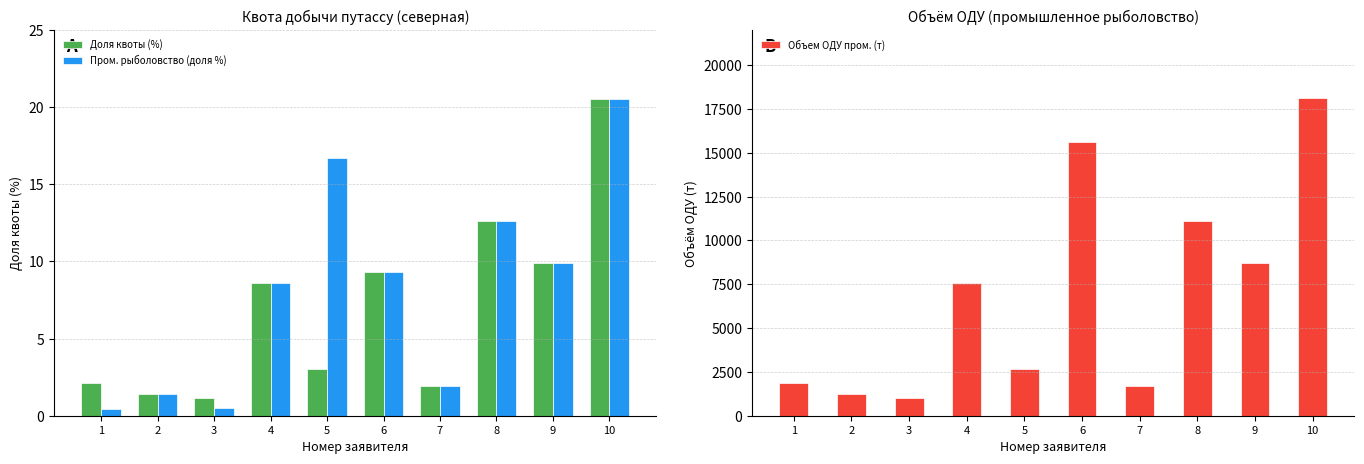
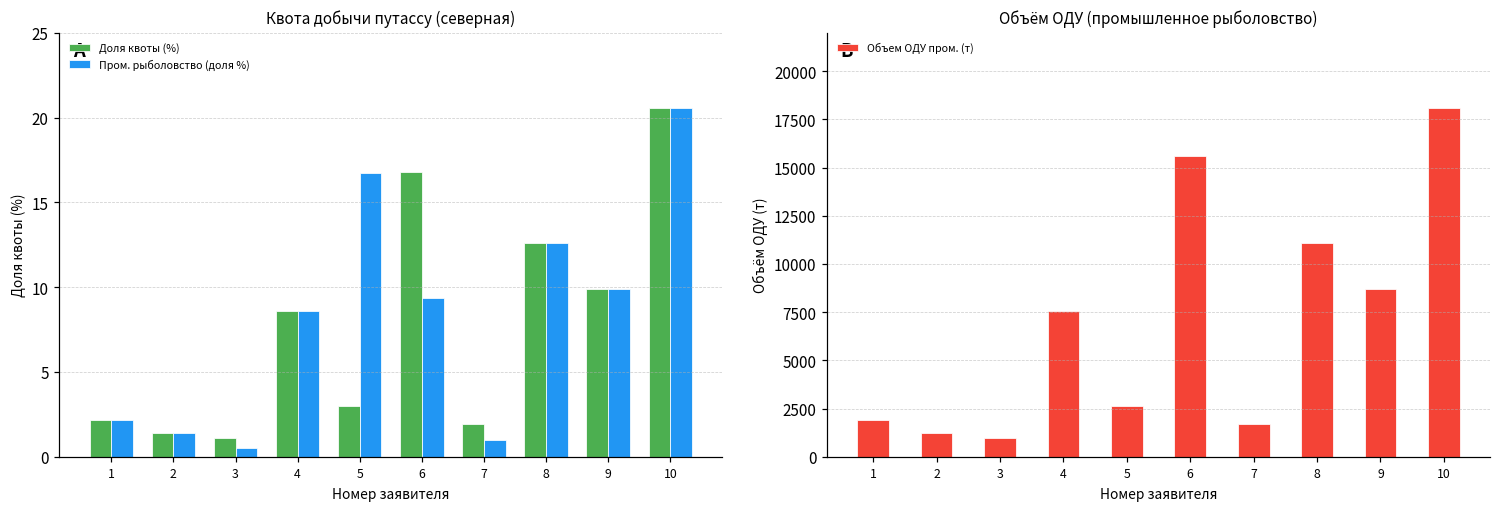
  {
    "Квота добычи путассу (северная)": {
      "Доля квоты (%)": {
        "1": 2.2,
        "2": 1.4,
        "3": 1.1,
        "4": 8.6,
        "5": 3.0,
-       "6": 9.3,
+       "6": 16.8,
        "7": 1.9,
        "8": 12.6,
        "9": 9.9,
        "10": 20.6
      },
      "Пром. рыболовство (доля %)": {
-       "1": 0.4,
+       "1": 2.2,
        "2": 1.4,
        "3": 0.5,
        "4": 8.6,
        "5": 16.7,
        "6": 9.3,
-       "7": 1.9,
+       "7": 1.0,
        "8": 12.6,
        "9": 9.9,
        "10": 20.6
      }
    },
    "Объём ОДУ (промышленное рыболовство)": {
      "1": 1900,
      "2": 1200,
      "3": 1000,
      "4": 7600,
      "5": 2600,
      "6": 15600,
      "7": 1700,
      "8": 11100,
      "9": 8700,
      "10": 18100
    }
  }
